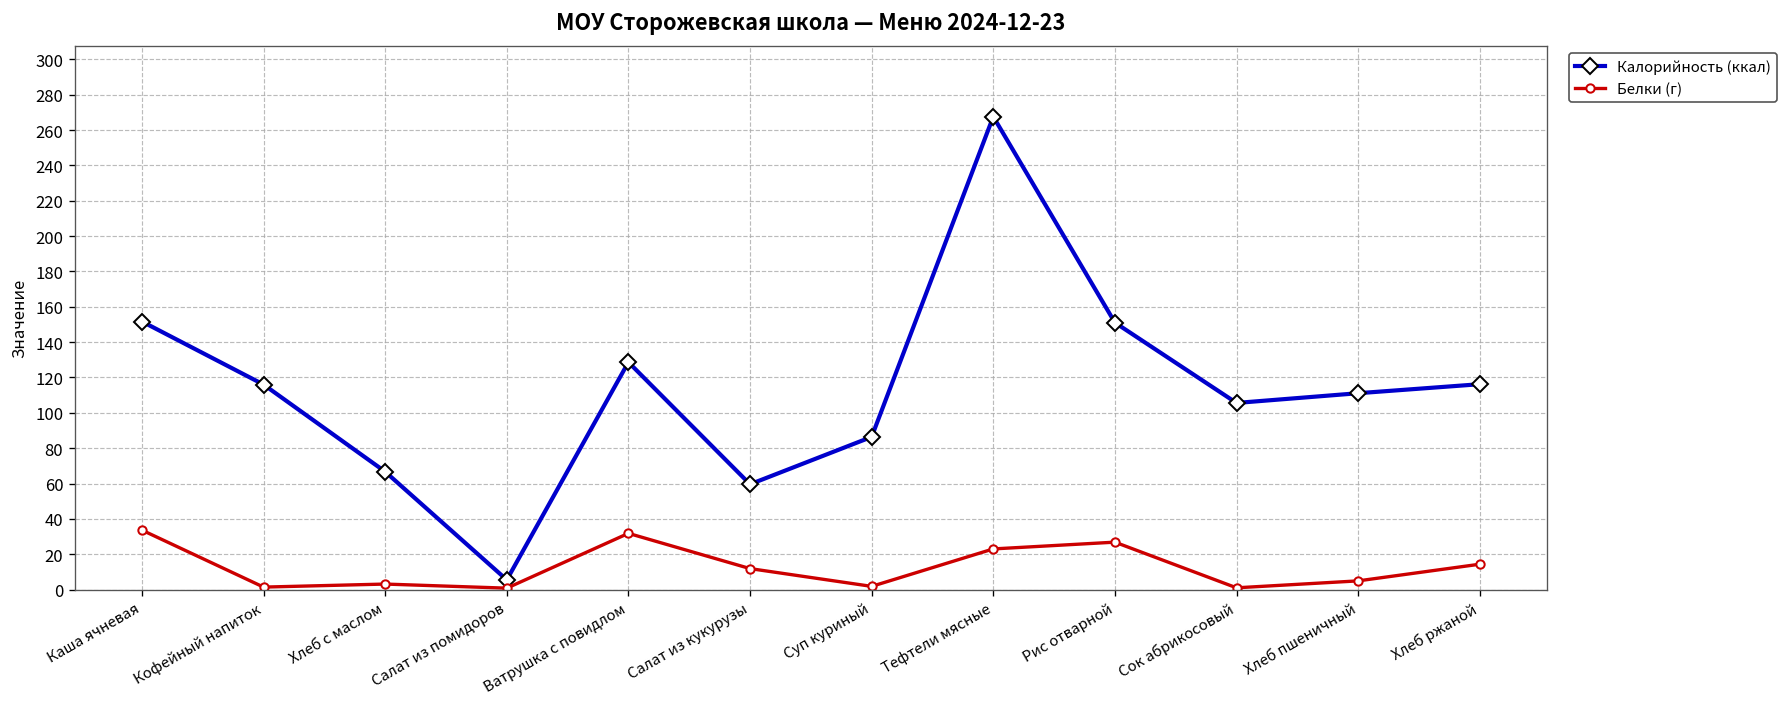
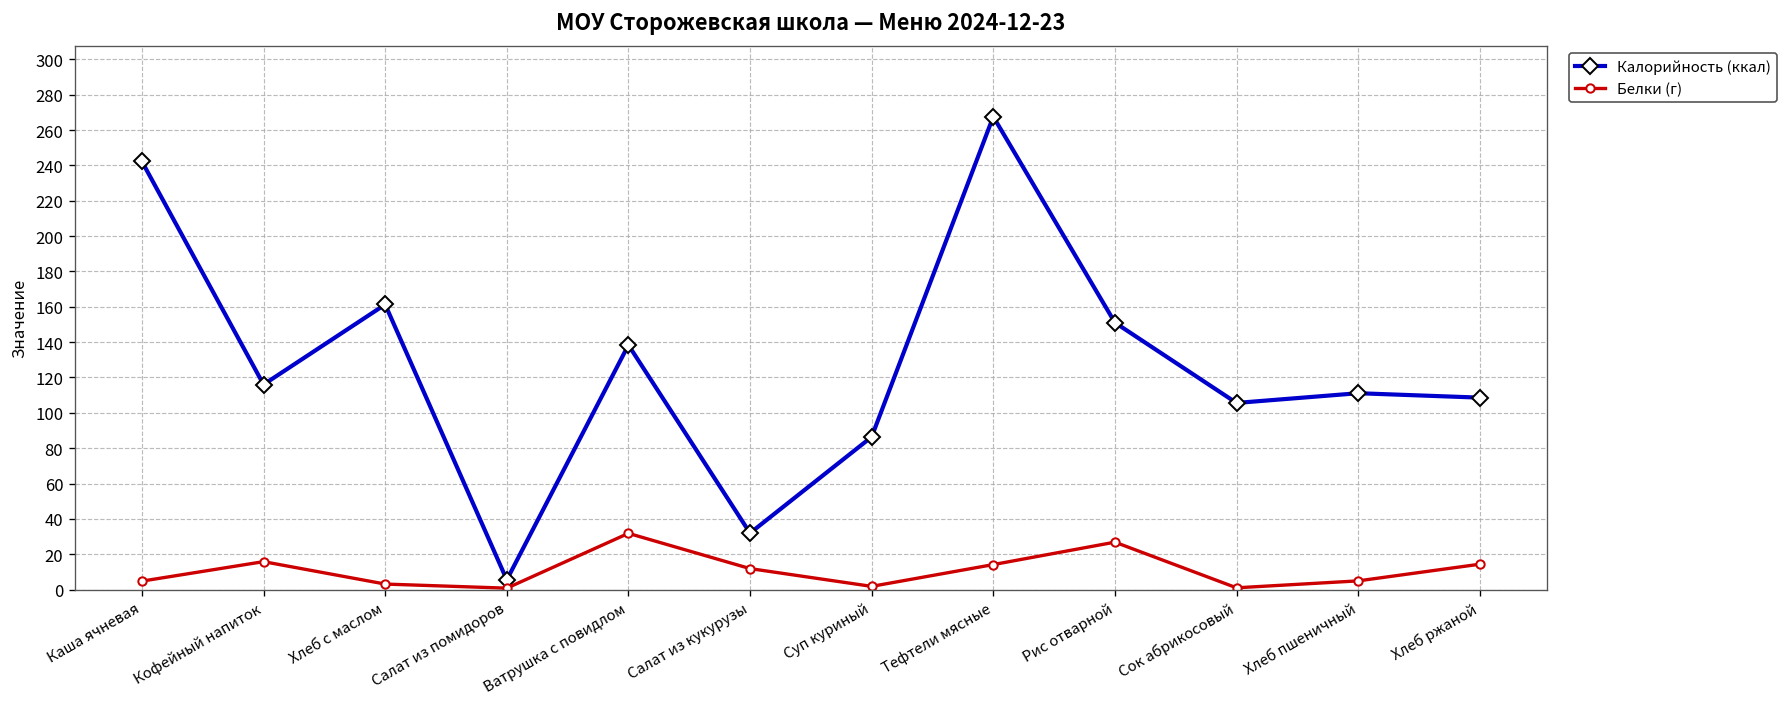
  {
    "Калорийность (ккал)": {
-     "Каша ячневая": 152,
+     "Каша ячневая": 242,
      "Кофейный напиток": 116,
-     "Хлеб с маслом": 67,
+     "Хлеб с маслом": 161,
      "Салат из помидоров": 5,
-     "Ватрушка с повидлом": 129,
-     "Салат из кукурузы": 60,
+     "Ватрушка с повидлом": 138,
+     "Салат из кукурузы": 32,
      "Суп куриный": 86,
      "Тефтели мясные": 268,
      "Рис отварной": 151,
      "Сок абрикосовый": 106,
      "Хлеб пшеничный": 111,
-     "Хлеб ржаной": 116
+     "Хлеб ржаной": 109
    },
    "Белки (г)": {
-     "Каша ячневая": 34,
-     "Кофейный напиток": 1,
+     "Каша ячневая": 5,
+     "Кофейный напиток": 16,
      "Хлеб с маслом": 3,
      "Салат из помидоров": 1,
      "Ватрушка с повидлом": 32,
      "Салат из кукурузы": 12,
      "Суп куриный": 2,
-     "Тефтели мясные": 23,
+     "Тефтели мясные": 14,
      "Рис отварной": 27,
      "Сок абрикосовый": 1,
      "Хлеб пшеничный": 5,
      "Хлеб ржаной": 14
    }
  }
